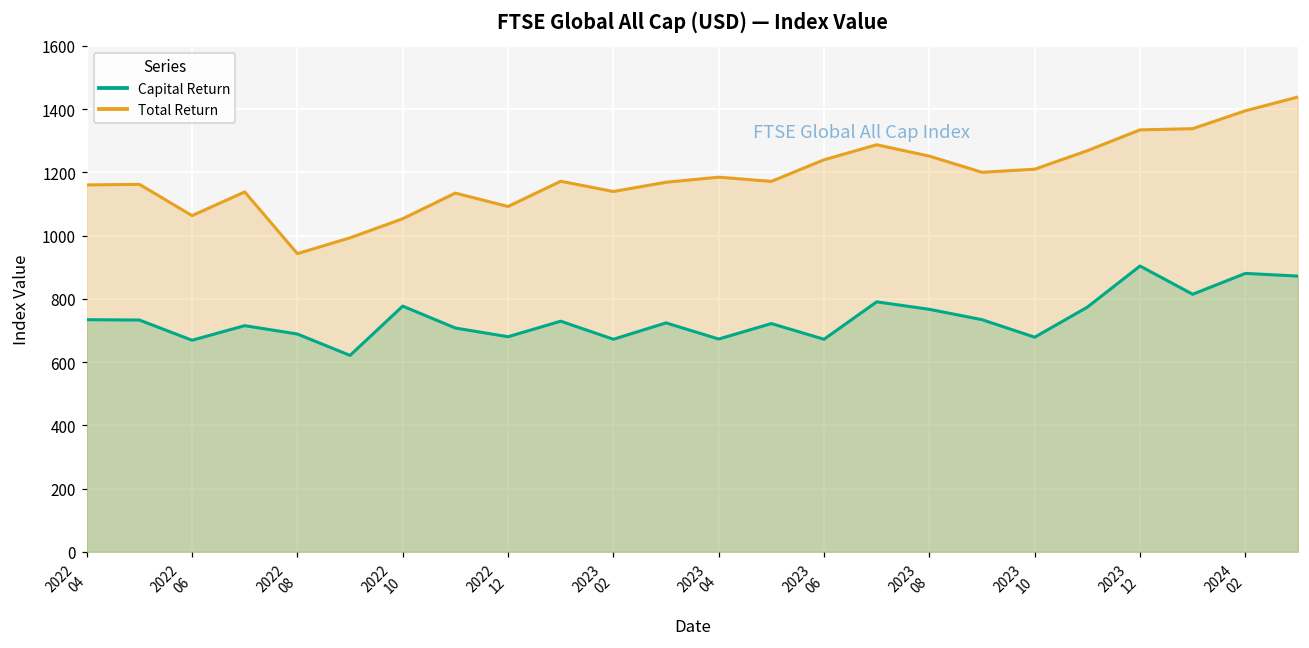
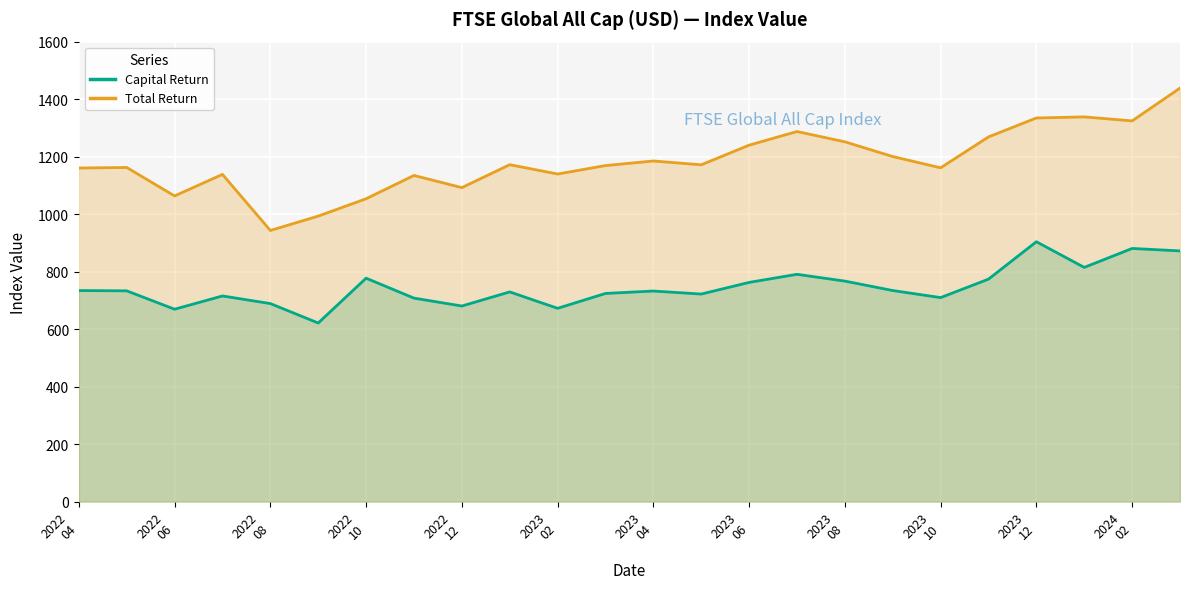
  {
    "Capital Return": {
      "2022 04": 730,
      "2022 06": 670,
      "2022 08": 690,
      "2022 10": 780,
      "2022 12": 680,
      "2023 02": 670,
-     "2023 04": 670,
-     "2023 06": 670,
+     "2023 04": 730,
+     "2023 06": 760,
      "2023 08": 770,
-     "2023 10": 680,
+     "2023 10": 710,
      "2023 12": 900,
      "2024 02": 880
    },
    "Total Return": {
      "2022 04": 1160,
      "2022 06": 1060,
      "2022 08": 940,
      "2022 10": 1050,
      "2022 12": 1090,
      "2023 02": 1140,
      "2023 04": 1180,
      "2023 06": 1240,
      "2023 08": 1250,
-     "2023 10": 1210,
+     "2023 10": 1160,
      "2023 12": 1330,
-     "2024 02": 1390
+     "2024 02": 1320
    }
  }
